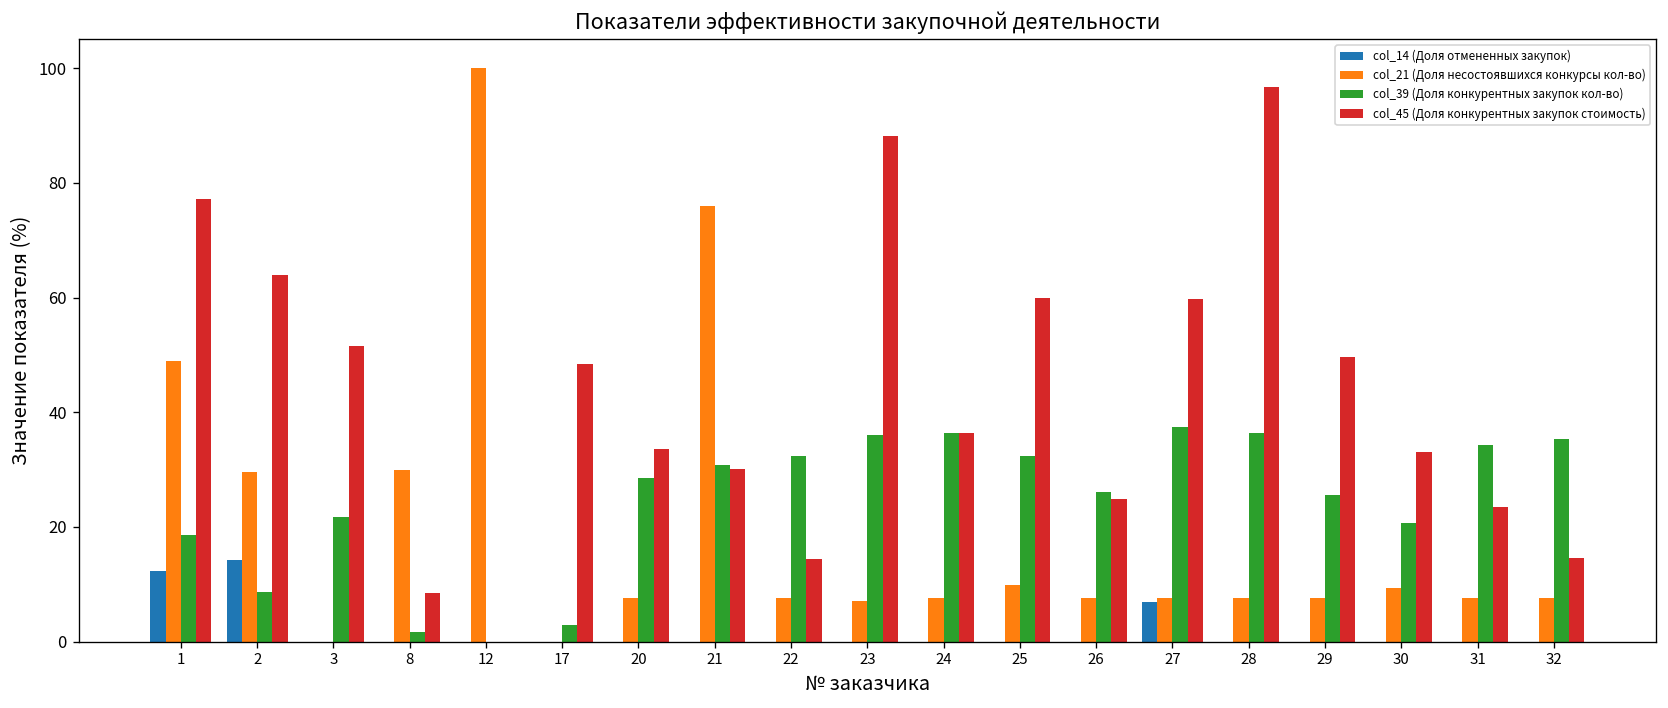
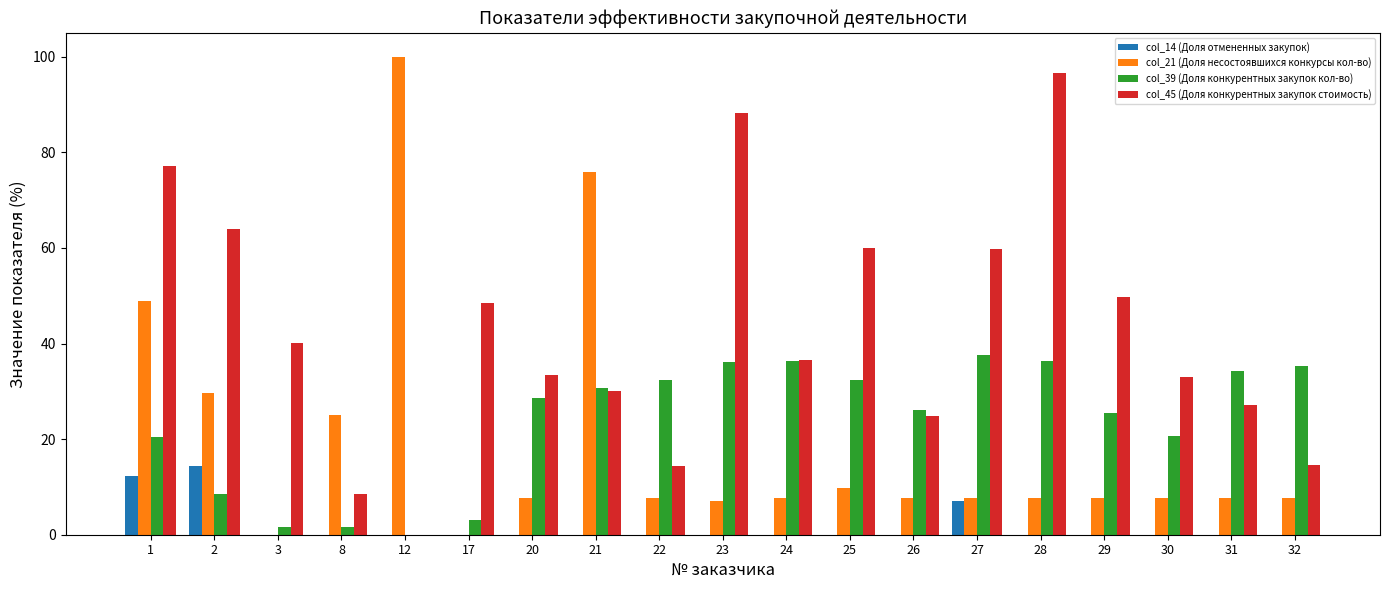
  {
    "col_14 (Доля отмененных закупок)": {
      "1": 12,
      "2": 14,
      "3": 0,
      "8": 0,
      "12": 0,
      "17": 0,
      "20": 0,
      "21": 0,
      "22": 0,
      "23": 0,
      "24": 0,
      "25": 0,
      "26": 0,
      "27": 7,
      "28": 0,
      "29": 0,
      "30": 0,
      "31": 0,
      "32": 0
    },
    "col_21 (Доля несостоявшихся конкурсы кол-во)": {
      "1": 49,
      "2": 30,
      "3": 0,
-     "8": 30,
+     "8": 25,
      "12": 100,
      "17": 0,
      "20": 8,
      "21": 76,
      "22": 8,
      "23": 7,
      "24": 8,
      "25": 10,
      "26": 8,
      "27": 8,
      "28": 8,
      "29": 8,
-     "30": 9,
+     "30": 8,
      "31": 8,
      "32": 8
    },
    "col_39 (Доля конкурентных закупок кол-во)": {
-     "1": 19,
+     "1": 20,
      "2": 9,
-     "3": 22,
+     "3": 2,
      "8": 2,
      "12": 0,
      "17": 3,
      "20": 29,
      "21": 31,
      "22": 32,
      "23": 36,
      "24": 36,
      "25": 32,
      "26": 26,
      "27": 38,
      "28": 36,
      "29": 26,
      "30": 21,
      "31": 34,
      "32": 35
    },
    "col_45 (Доля конкурентных закупок стоимость)": {
      "1": 77,
      "2": 64,
-     "3": 52,
+     "3": 40,
      "8": 8,
      "12": 0,
      "17": 48,
      "20": 34,
      "21": 30,
      "22": 14,
      "23": 88,
      "24": 36,
      "25": 60,
      "26": 25,
      "27": 60,
      "28": 97,
      "29": 50,
      "30": 33,
-     "31": 23,
+     "31": 27,
      "32": 15
    }
  }
